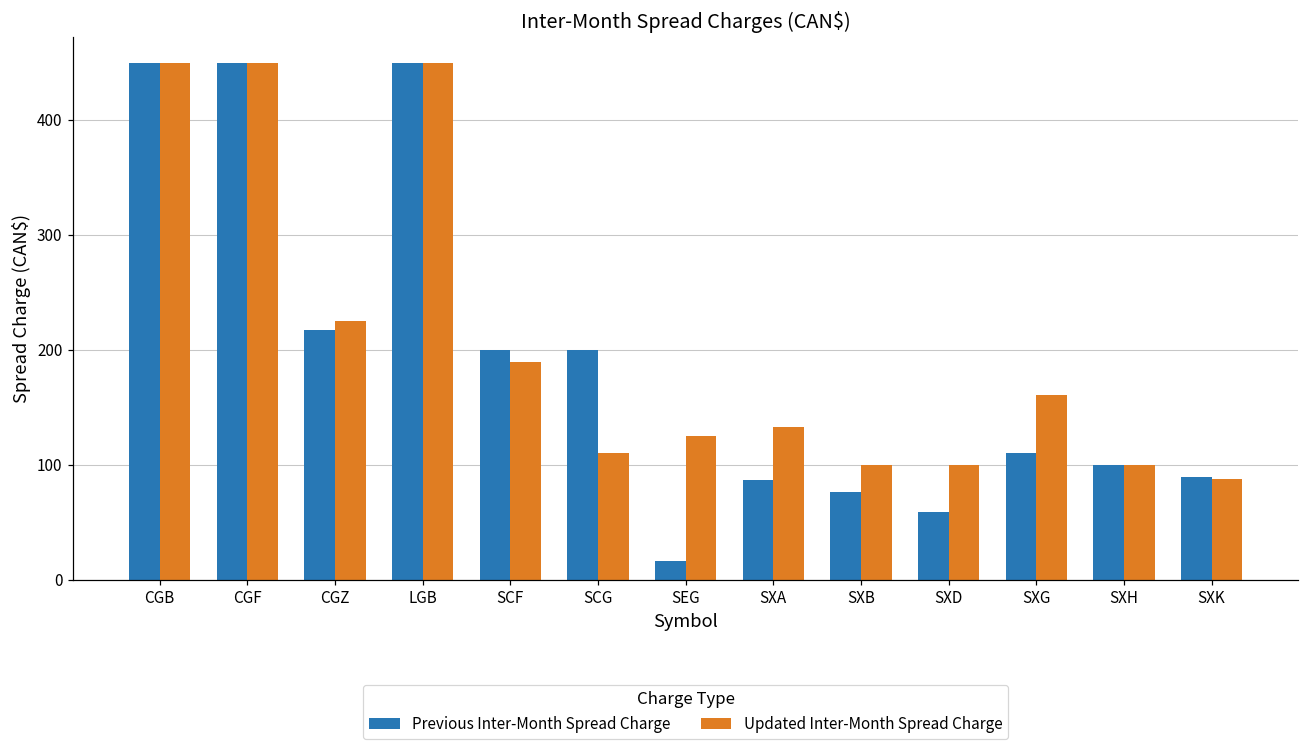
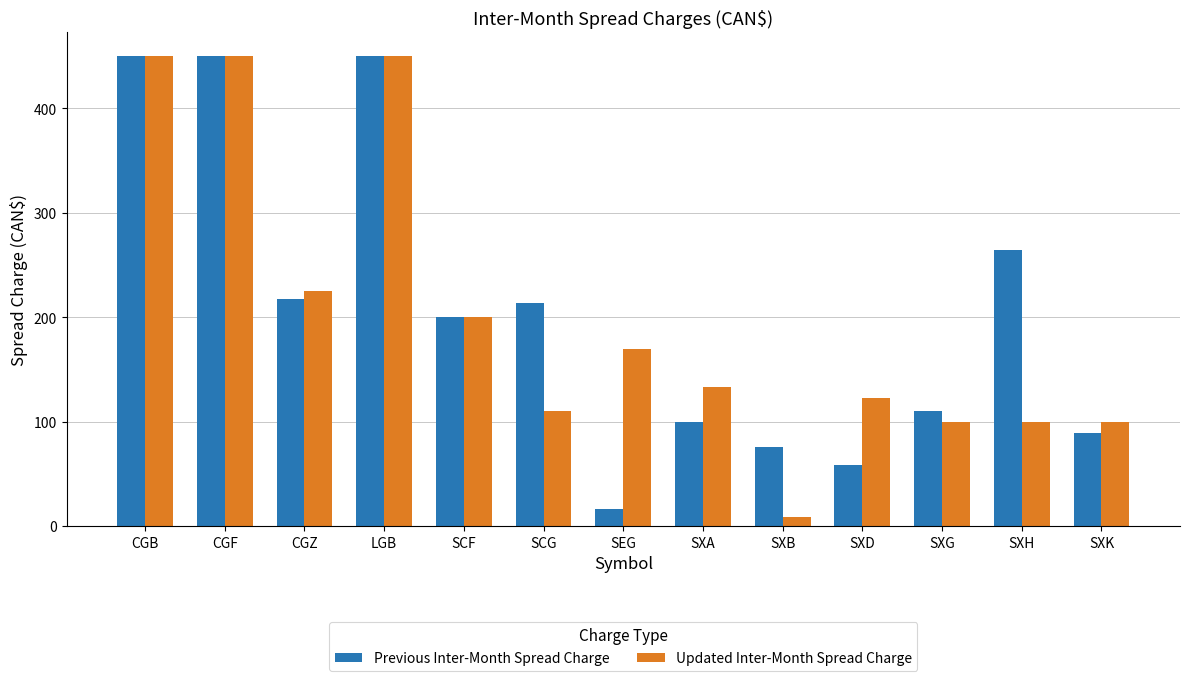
  {
    "Previous Inter-Month Spread Charge": {
      "CGB": 450,
      "CGF": 450,
      "CGZ": 217,
      "LGB": 450,
      "SCF": 200,
-     "SCG": 200,
+     "SCG": 214,
      "SEG": 16,
-     "SXA": 87,
+     "SXA": 100,
      "SXB": 76,
      "SXD": 59,
      "SXG": 110,
-     "SXH": 100,
+     "SXH": 264,
      "SXK": 89
    },
    "Updated Inter-Month Spread Charge": {
      "CGB": 450,
      "CGF": 450,
      "CGZ": 225,
      "LGB": 450,
-     "SCF": 189,
+     "SCF": 200,
      "SCG": 110,
-     "SEG": 125,
+     "SEG": 170,
      "SXA": 133,
-     "SXB": 100,
-     "SXD": 100,
-     "SXG": 161,
+     "SXB": 9,
+     "SXD": 123,
+     "SXG": 100,
      "SXH": 100,
-     "SXK": 88
+     "SXK": 100
    }
  }
